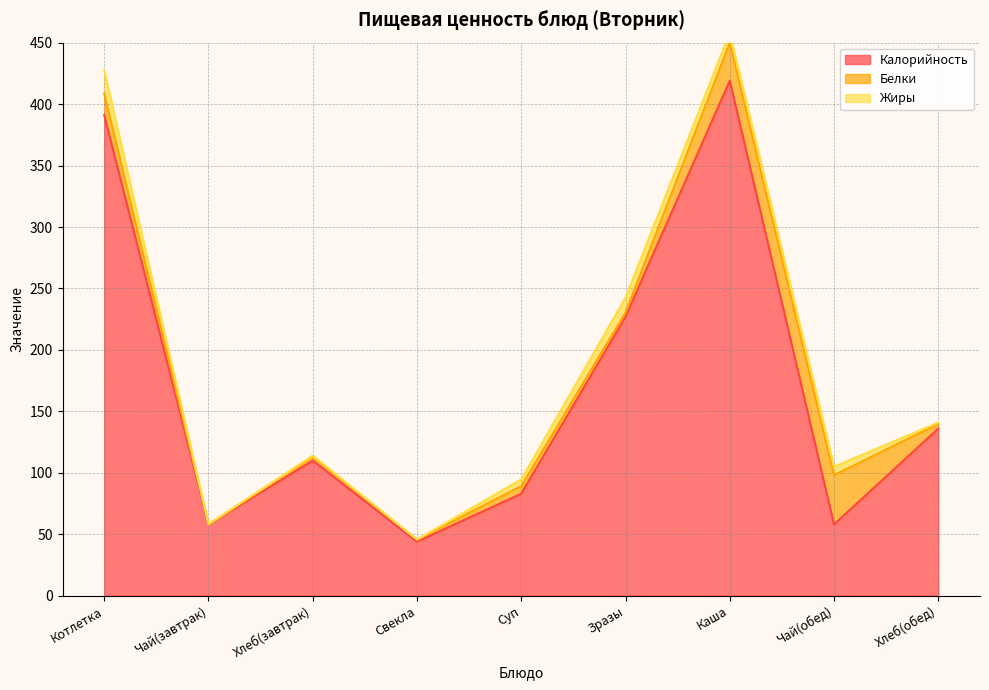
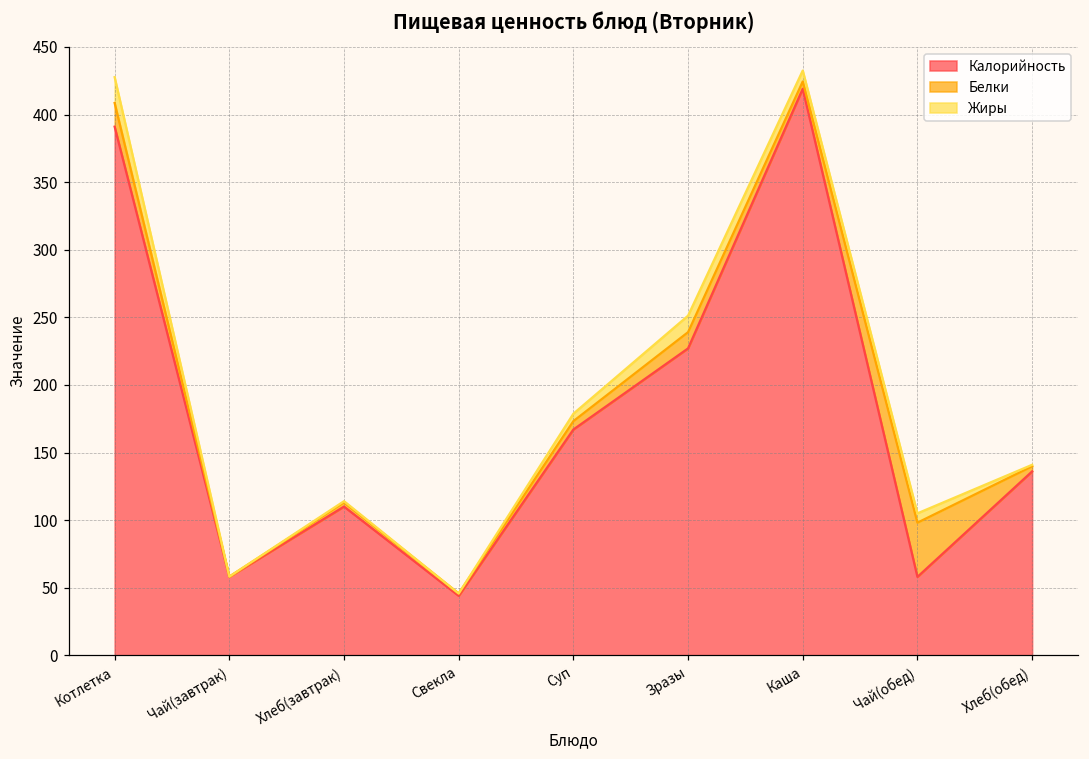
  {
    "Калорийность": {
      "Котлетка": 391,
      "Хлеб(завтрак)": 110,
-     "Суп": 83,
+     "Суп": 167,
      "Зразы": 227,
      "Каша": 419,
      "Чай(обед)": 58,
      "Хлеб(обед)": 136
    },
    "Белки": {
      "Котлетка": 18,
      "Суп": 6,
-     "Зразы": 3,
-     "Каша": 31,
+     "Зразы": 12,
+     "Каша": 5,
      "Чай(обед)": 40
    },
    "Жиры": {
      "Котлетка": 19,
      "Суп": 6,
      "Зразы": 12,
      "Чай(обед)": 7
    }
  }
